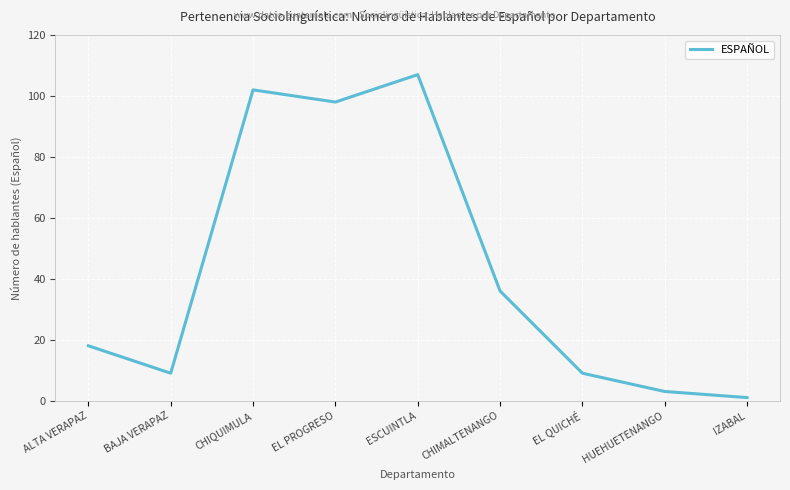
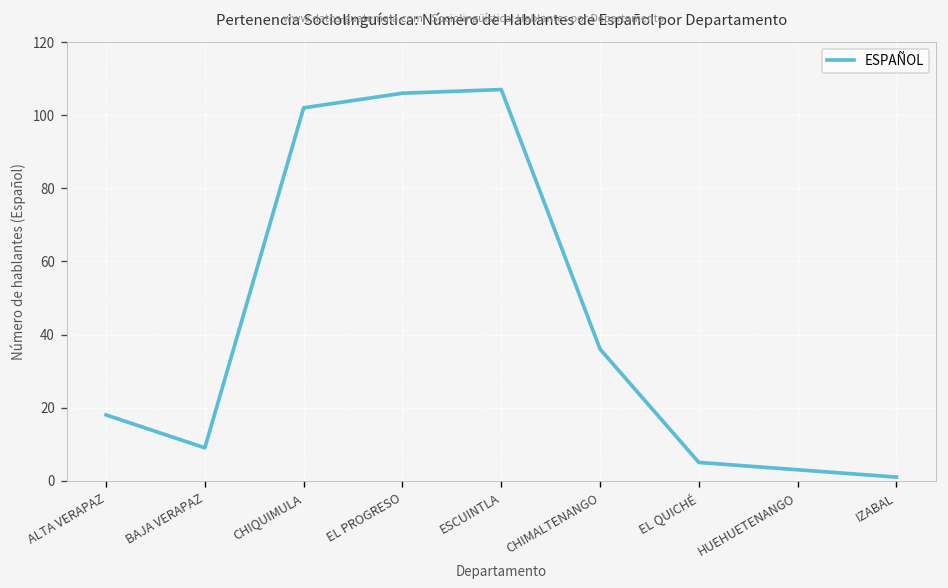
  {
    "ALTA VERAPAZ": 18,
    "BAJA VERAPAZ": 9,
    "CHIQUIMULA": 102,
-   "EL PROGRESO": 98,
+   "EL PROGRESO": 106,
    "ESCUINTLA": 107,
    "CHIMALTENANGO": 36,
-   "EL QUICHÉ": 9,
+   "EL QUICHÉ": 5,
    "HUEHUETENANGO": 3,
    "IZABAL": 1
  }
